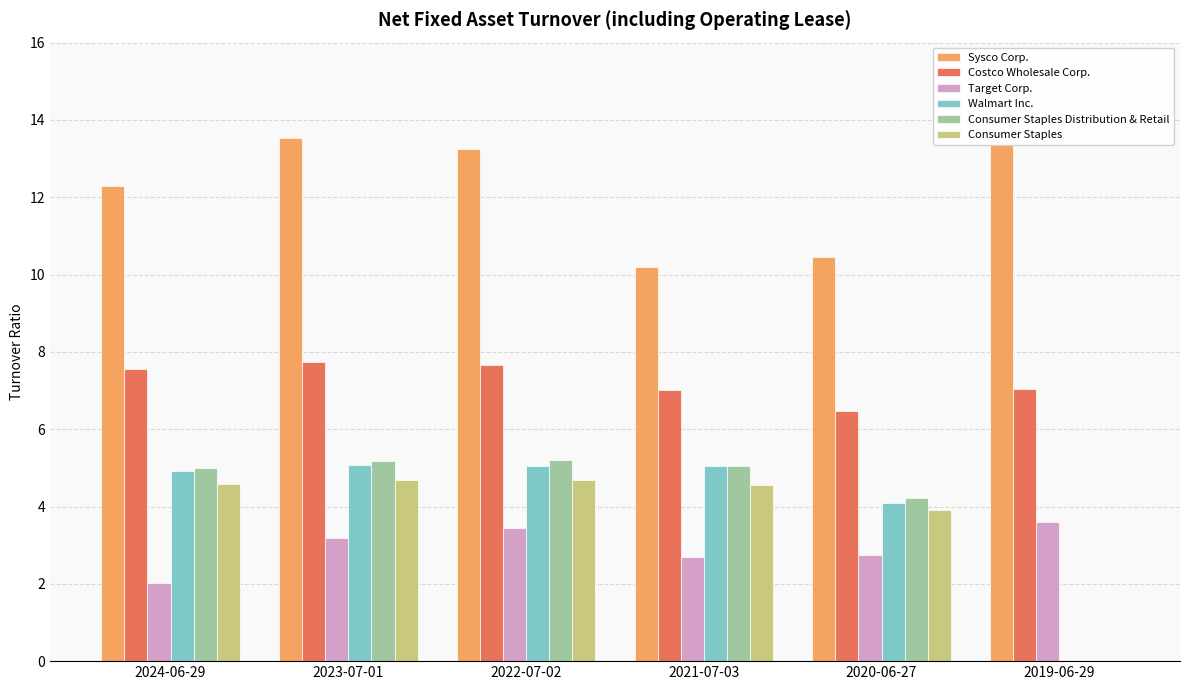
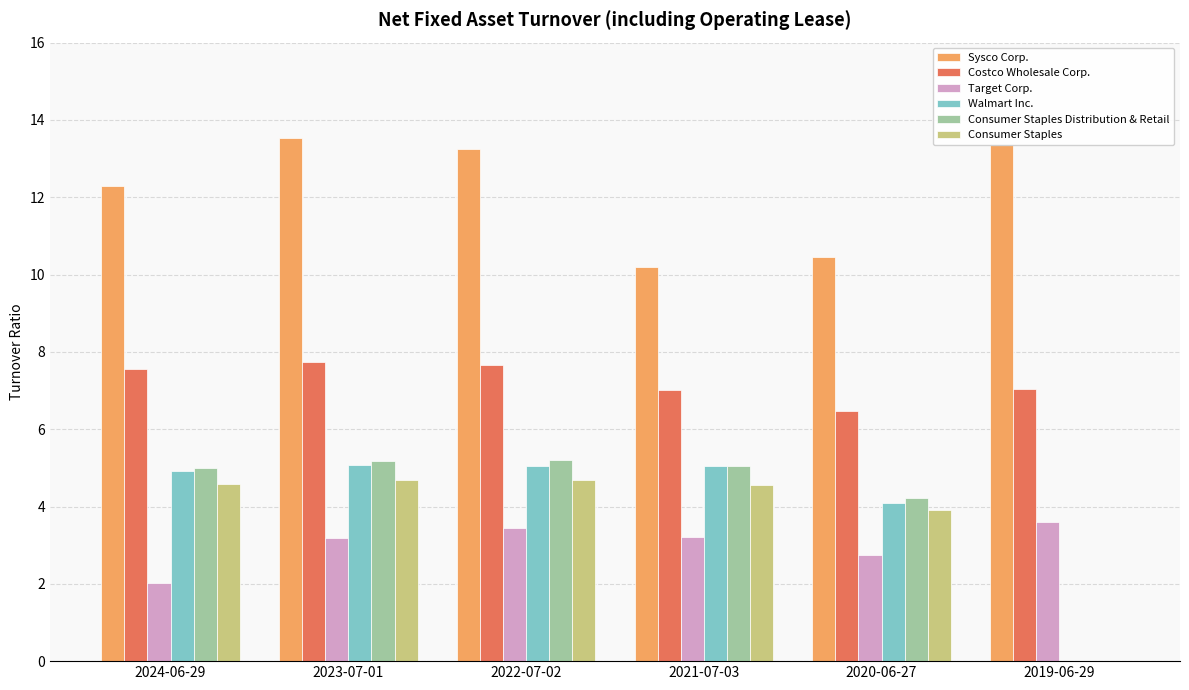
  {
    "Target Corp.": {
      "2024-06-29": 2.0,
      "2023-07-01": 3.2,
      "2022-07-02": 3.5,
-     "2021-07-03": 2.7,
+     "2021-07-03": 3.2,
      "2020-06-27": 2.7,
      "2019-06-29": 3.6
    }
  }
